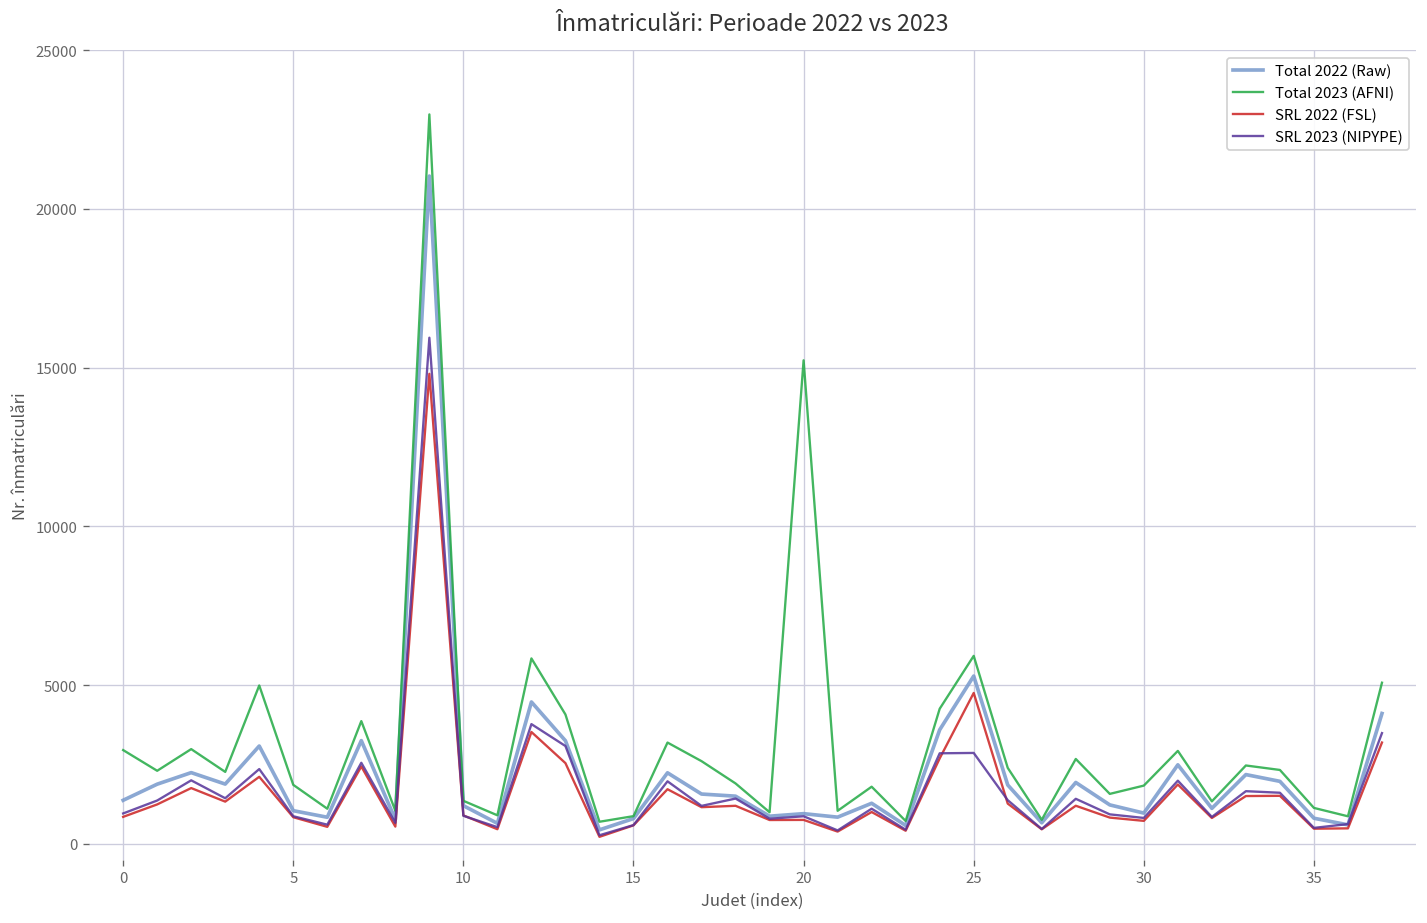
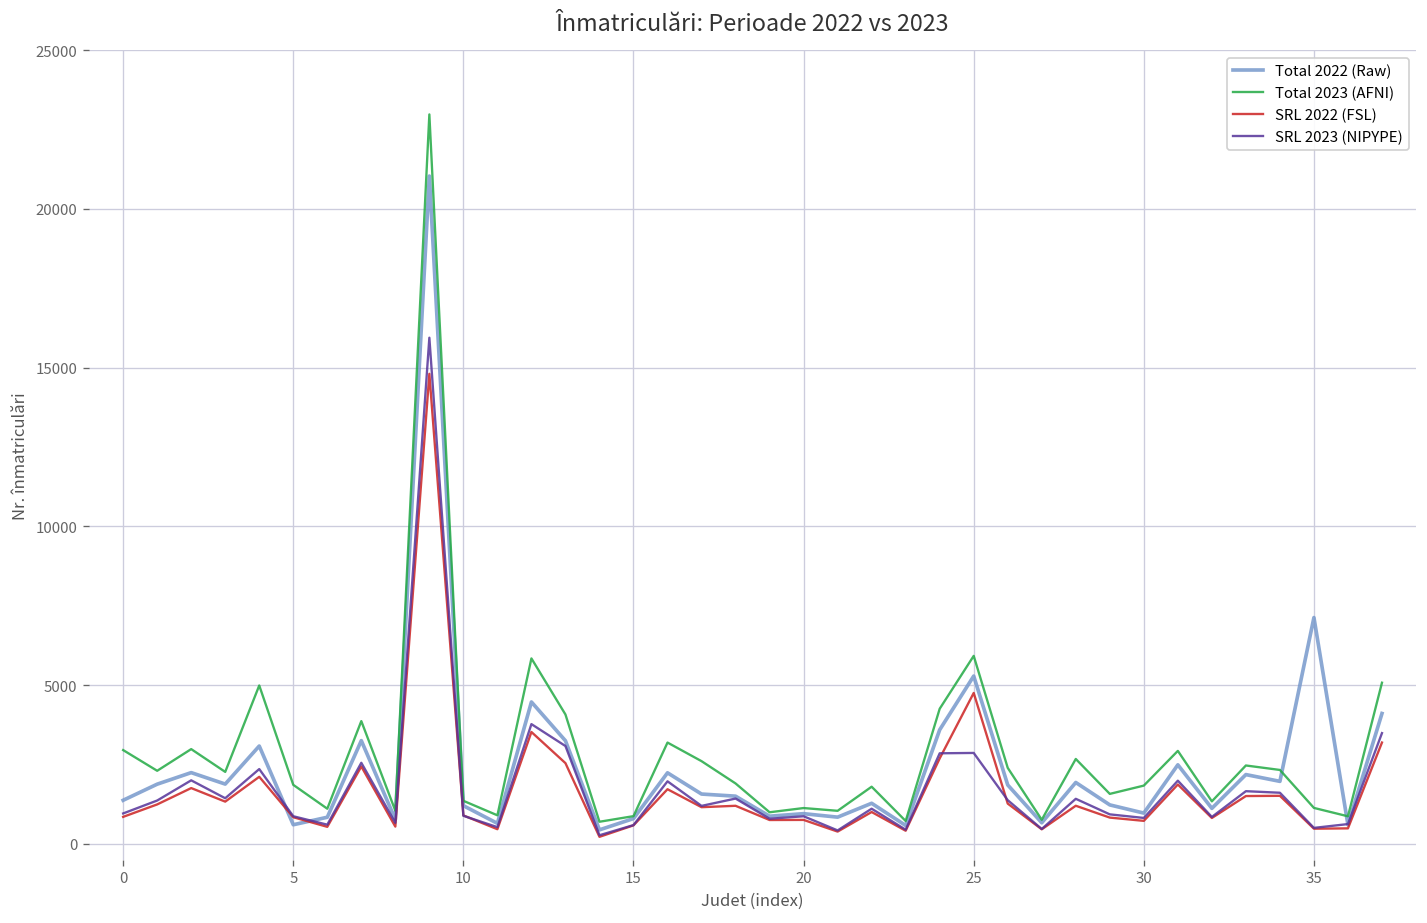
  {
    "Total 2022 (Raw)": {
      "0": 1400,
-     "5": 1000,
+     "5": 600,
      "10": 1200,
      "25": 5300,
      "30": 1000,
-     "35": 800
+     "35": 7100
    },
    "Total 2023 (AFNI)": {
      "0": 3000,
      "5": 1900,
      "10": 1400,
-     "20": 15200,
+     "20": 1100,
      "25": 5900,
      "30": 1800,
      "35": 1100
    },
    "SRL 2022 (FSL)": {
      "0": 800,
      "20": 800,
      "25": 4800
    },
    "SRL 2023 (NIPYPE)": {
      "0": 1000,
      "25": 2900
    }
  }
